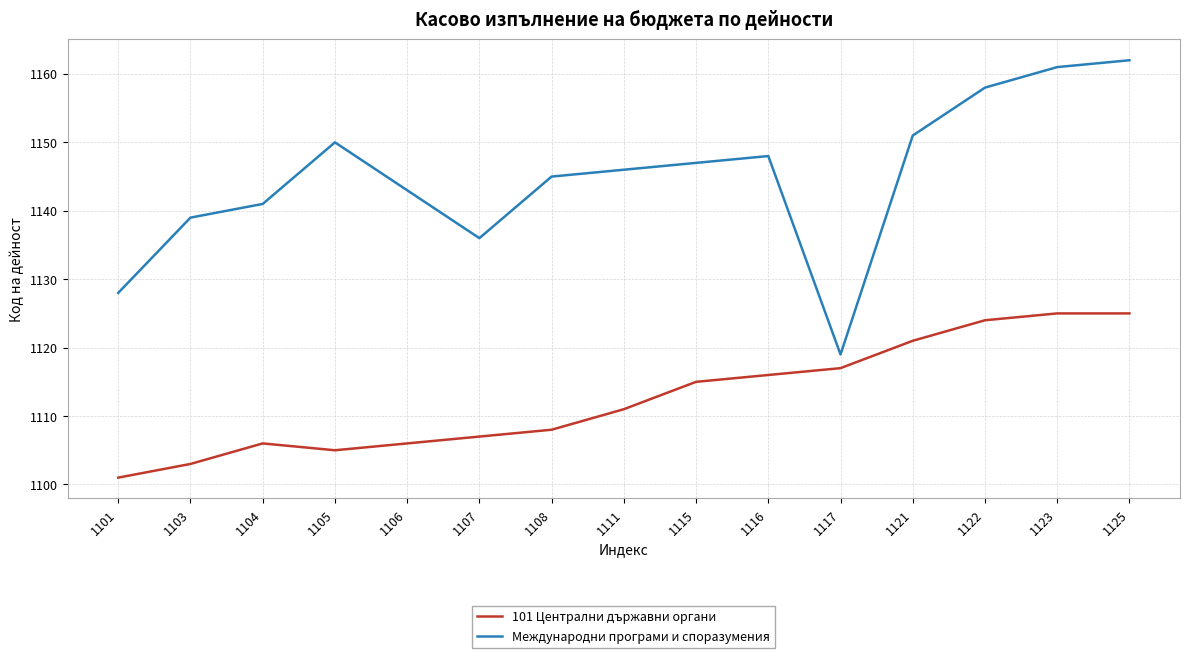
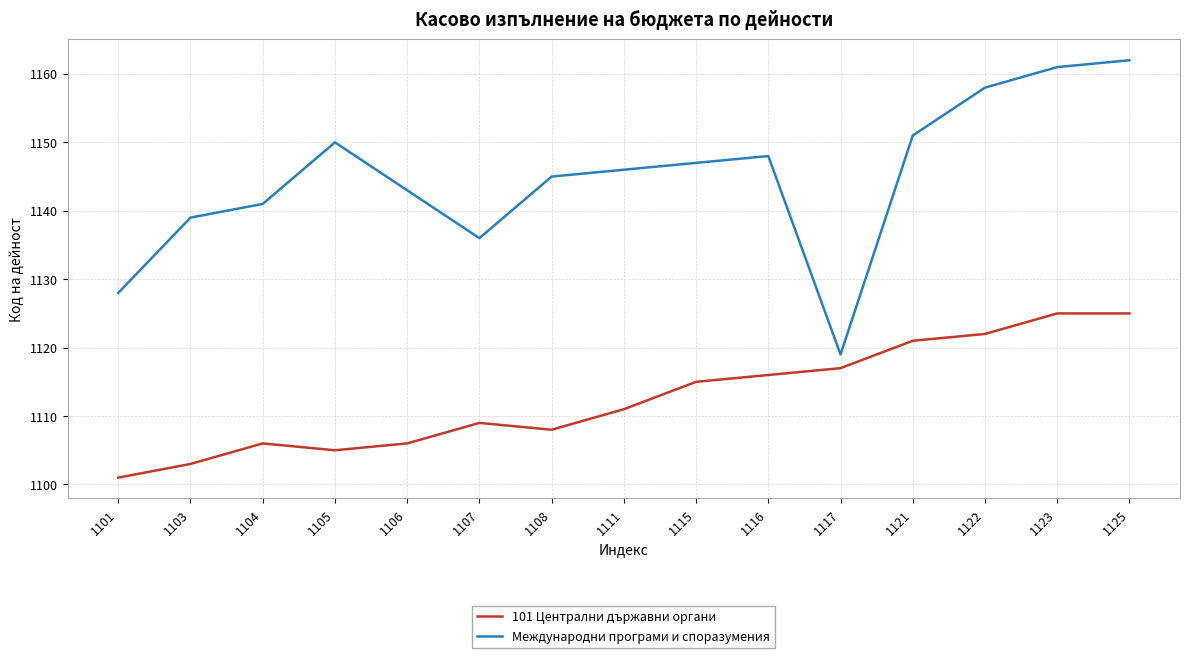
  {
    "101 Централни държавни органи": {
      "1101": 1101,
      "1103": 1103,
      "1104": 1106,
      "1105": 1105,
      "1106": 1106,
-     "1107": 1107,
+     "1107": 1109,
      "1108": 1108,
      "1111": 1111,
      "1115": 1115,
      "1116": 1116,
      "1117": 1117,
      "1121": 1121,
-     "1122": 1124,
+     "1122": 1122,
      "1123": 1125,
      "1125": 1125
    },
    "Международни програми и споразумения": {
      "1101": 1128,
      "1103": 1139,
      "1104": 1141,
      "1105": 1150,
      "1106": 1143,
      "1107": 1136,
      "1108": 1145,
      "1111": 1146,
      "1115": 1147,
      "1116": 1148,
      "1117": 1119,
      "1121": 1151,
      "1122": 1158,
      "1123": 1161,
      "1125": 1162
    }
  }
